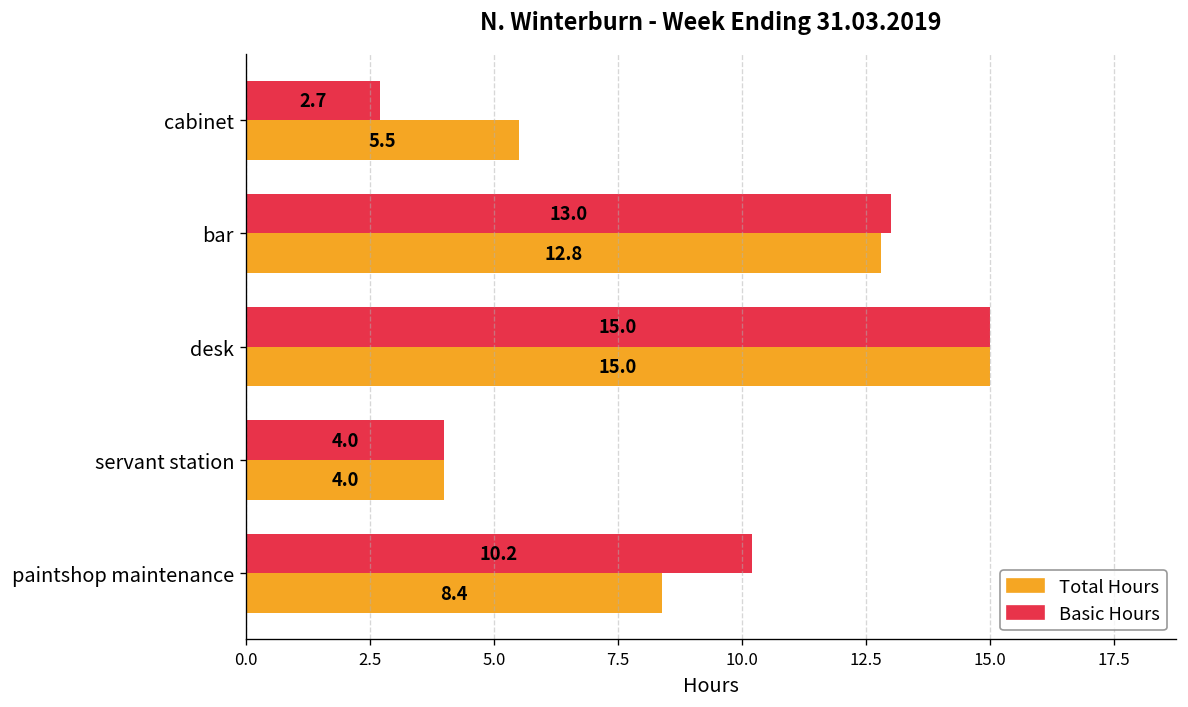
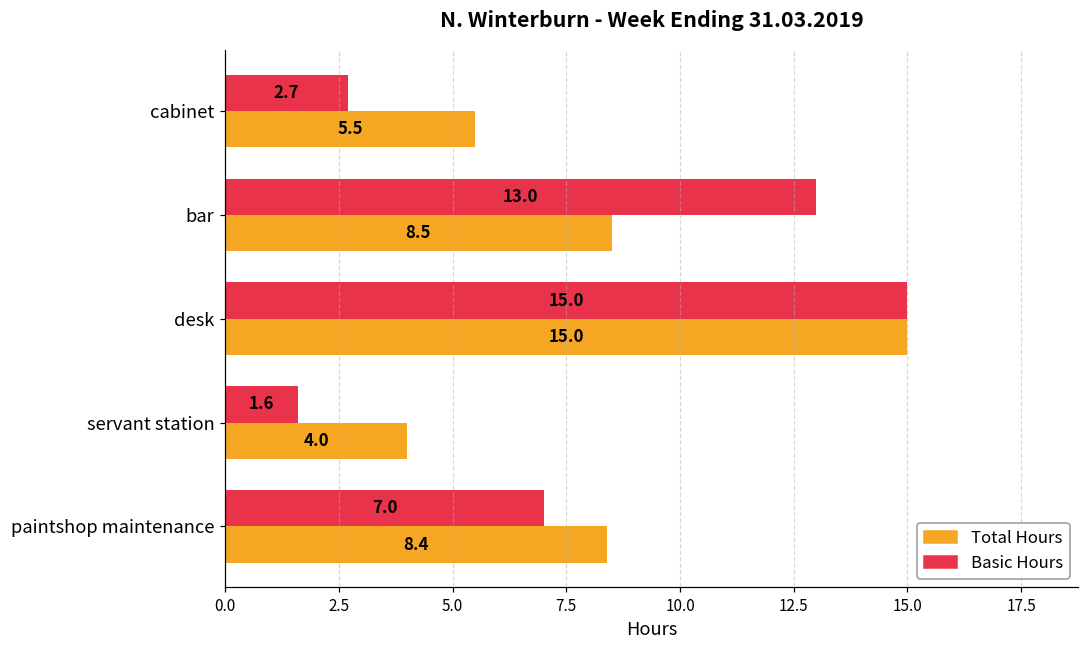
  {
    "Total Hours": {
      "cabinet": 5.5,
-     "bar": 12.8,
+     "bar": 8.5,
      "desk": 15.0,
      "servant station": 4.0,
      "paintshop maintenance": 8.4
    },
    "Basic Hours": {
      "cabinet": 2.7,
      "bar": 13.0,
      "desk": 15.0,
-     "servant station": 4.0,
-     "paintshop maintenance": 10.2
+     "servant station": 1.6,
+     "paintshop maintenance": 7.0
    }
  }
